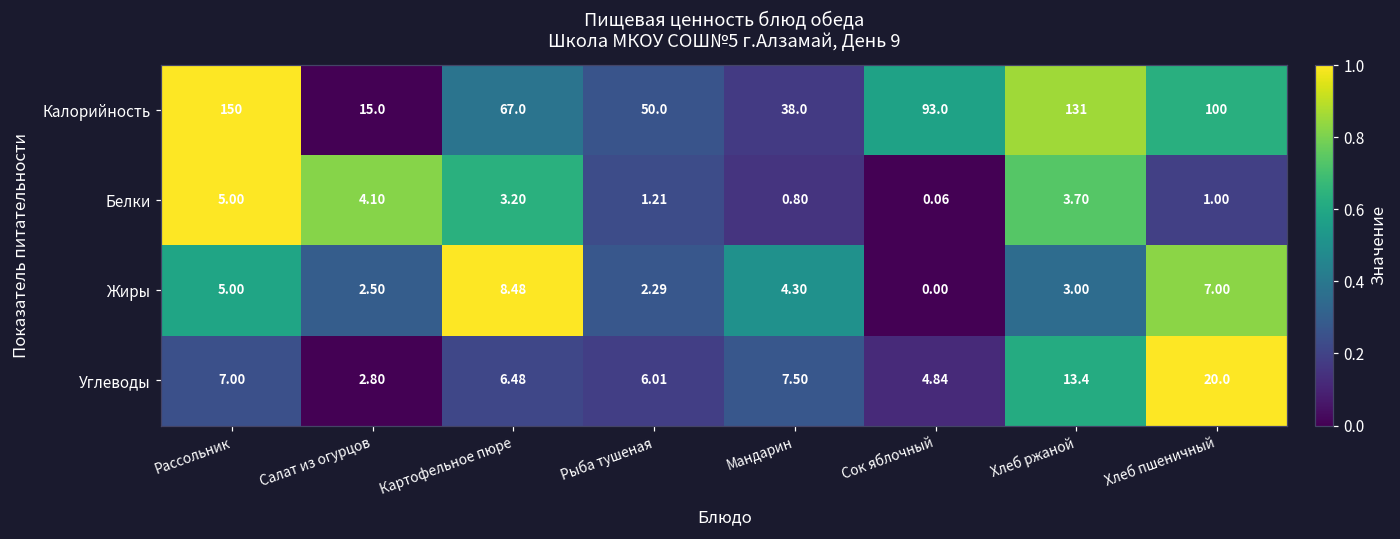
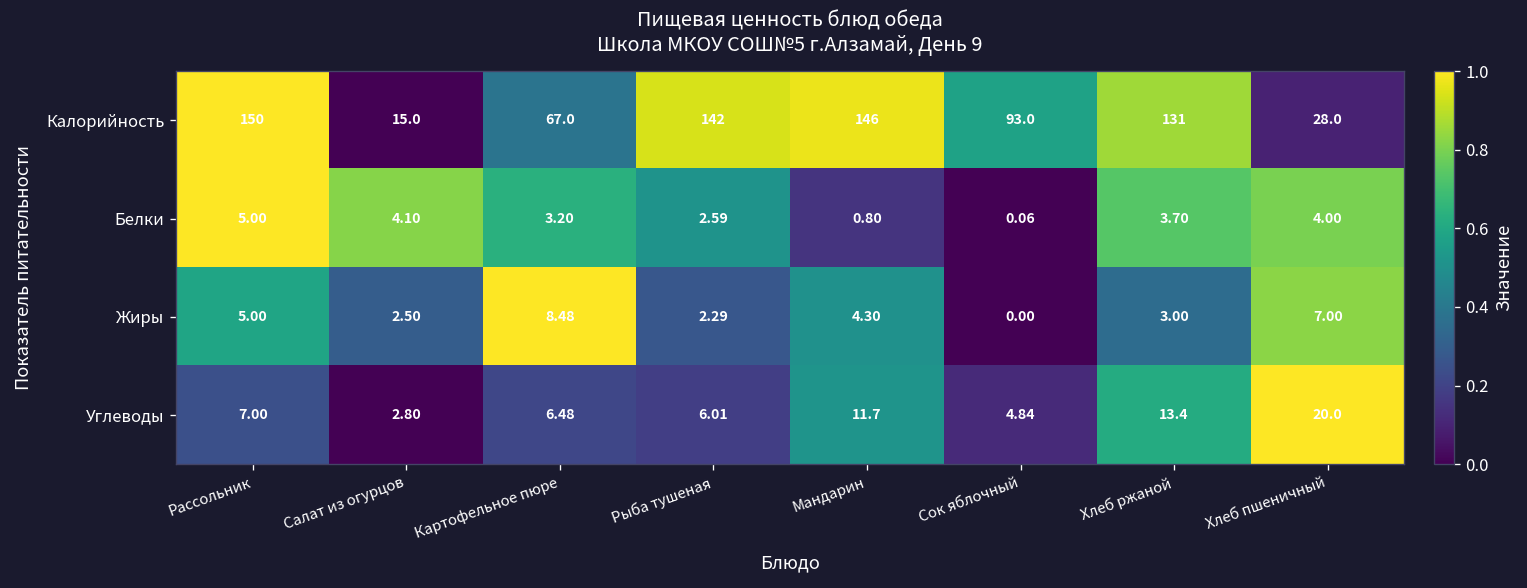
  {
    "Калорийность": {
      "Рассольник": 150,
      "Салат из огурцов": 15.0,
      "Картофельное пюре": 67.0,
-     "Рыба тушеная": 50.0,
-     "Мандарин": 38.0,
+     "Рыба тушеная": 142,
+     "Мандарин": 146,
      "Сок яблочный": 93.0,
      "Хлеб ржаной": 131,
-     "Хлеб пшеничный": 100
+     "Хлеб пшеничный": 28.0
    },
    "Белки": {
      "Рассольник": 5.00,
      "Салат из огурцов": 4.10,
      "Картофельное пюре": 3.20,
-     "Рыба тушеная": 1.21,
+     "Рыба тушеная": 2.59,
      "Мандарин": 0.80,
      "Сок яблочный": 0.06,
      "Хлеб ржаной": 3.70,
-     "Хлеб пшеничный": 1.00
+     "Хлеб пшеничный": 4.00
    },
    "Жиры": {
      "Рассольник": 5.00,
      "Салат из огурцов": 2.50,
      "Картофельное пюре": 8.48,
      "Рыба тушеная": 2.29,
      "Мандарин": 4.30,
      "Сок яблочный": 0.00,
      "Хлеб ржаной": 3.00,
      "Хлеб пшеничный": 7.00
    },
    "Углеводы": {
      "Рассольник": 7.00,
      "Салат из огурцов": 2.80,
      "Картофельное пюре": 6.48,
      "Рыба тушеная": 6.01,
-     "Мандарин": 7.50,
+     "Мандарин": 11.7,
      "Сок яблочный": 4.84,
      "Хлеб ржаной": 13.4,
      "Хлеб пшеничный": 20.0
    }
  }
